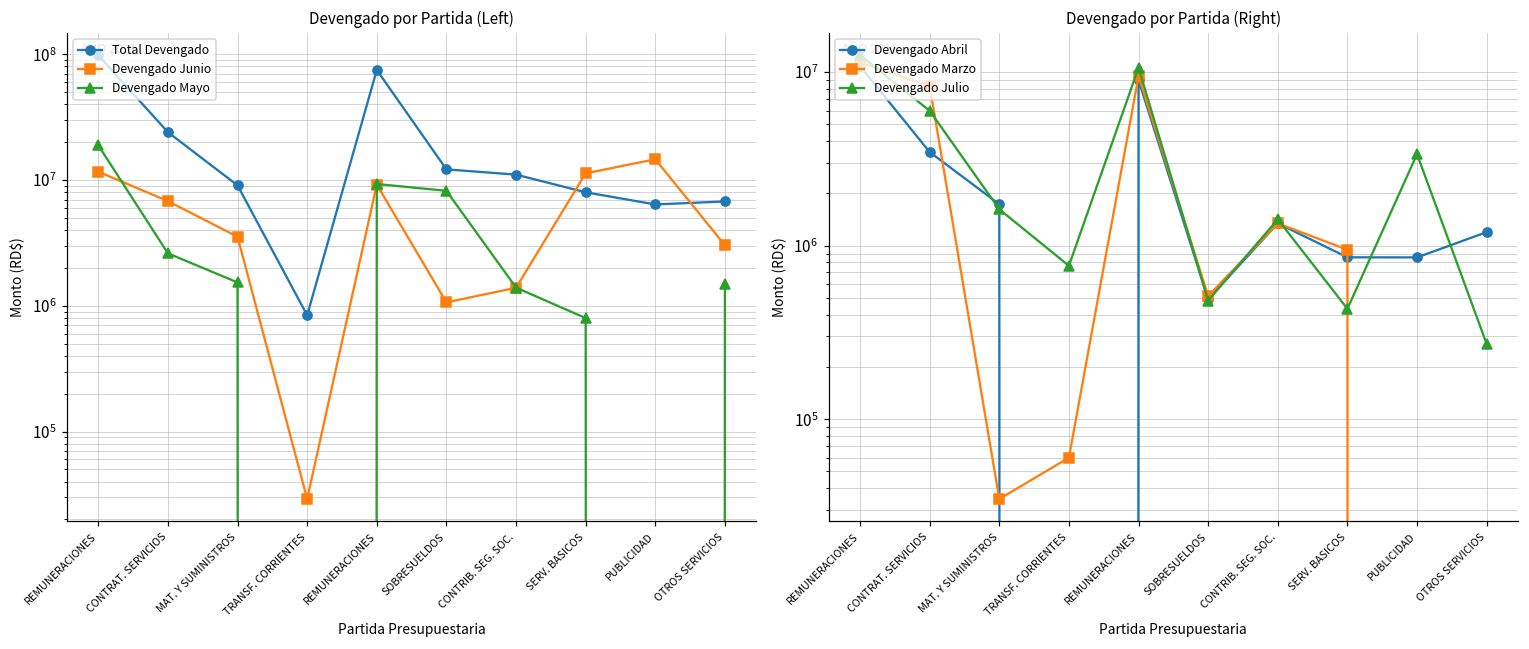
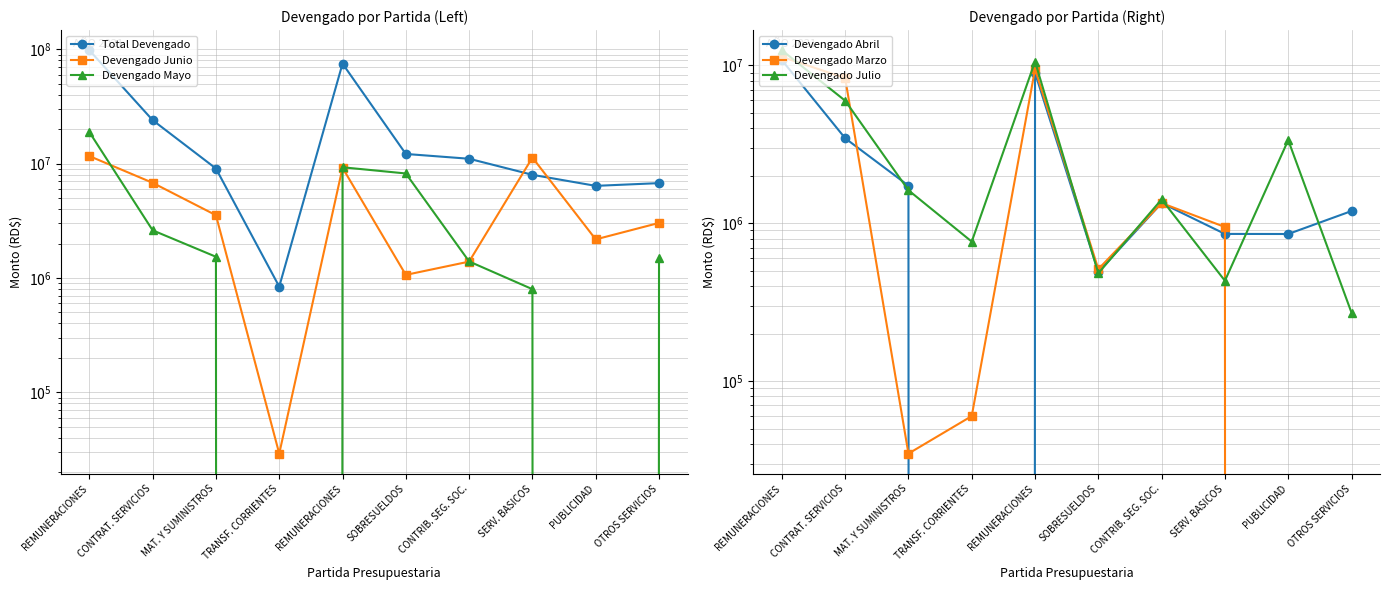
  {
    "Devengado por Partida (Left)": {
      "Total Devengado": {
        "CONTRAT. SERVICIOS": 24000000,
        "MAT. Y SUMINISTROS": 9000000,
        "TRANSF. CORRIENTES": 800000,
        "SOBRESUELDOS": 12000000,
        "CONTRIB. SEG. SOC.": 11000000,
        "SERV. BASICOS": 8000000,
        "PUBLICIDAD": 6000000,
        "OTROS SERVICIOS": 7000000
      },
      "Devengado Junio": {
        "CONTRAT. SERVICIOS": 7000000,
        "MAT. Y SUMINISTROS": 3500000,
        "TRANSF. CORRIENTES": 29000,
        "SOBRESUELDOS": 1100000,
        "SERV. BASICOS": 11000000,
-       "PUBLICIDAD": 15000000,
+       "PUBLICIDAD": 2200000,
        "OTROS SERVICIOS": 3000000
      },
      "Devengado Mayo": {
        "CONTRAT. SERVICIOS": 2600000,
        "MAT. Y SUMINISTROS": 1500000,
        "SOBRESUELDOS": 8000000,
        "SERV. BASICOS": 800000,
        "OTROS SERVICIOS": 1500000
      }
    },
    "Devengado por Partida (Right)": {
      "Devengado Abril": {
        "CONTRAT. SERVICIOS": 3500000,
        "MAT. Y SUMINISTROS": 1700000,
        "SERV. BASICOS": 900000,
        "PUBLICIDAD": 900000,
        "OTROS SERVICIOS": 1200000
      },
      "Devengado Marzo": {
        "MAT. Y SUMINISTROS": 35000,
        "TRANSF. CORRIENTES": 60000,
        "SOBRESUELDOS": 510000,
        "SERV. BASICOS": 900000
      },
      "Devengado Julio": {
        "CONTRAT. SERVICIOS": 6000000,
        "MAT. Y SUMINISTROS": 1600000,
        "TRANSF. CORRIENTES": 800000,
        "CONTRIB. SEG. SOC.": 1400000,
        "SERV. BASICOS": 430000,
        "PUBLICIDAD": 3400000,
        "OTROS SERVICIOS": 270000
      }
    }
  }
